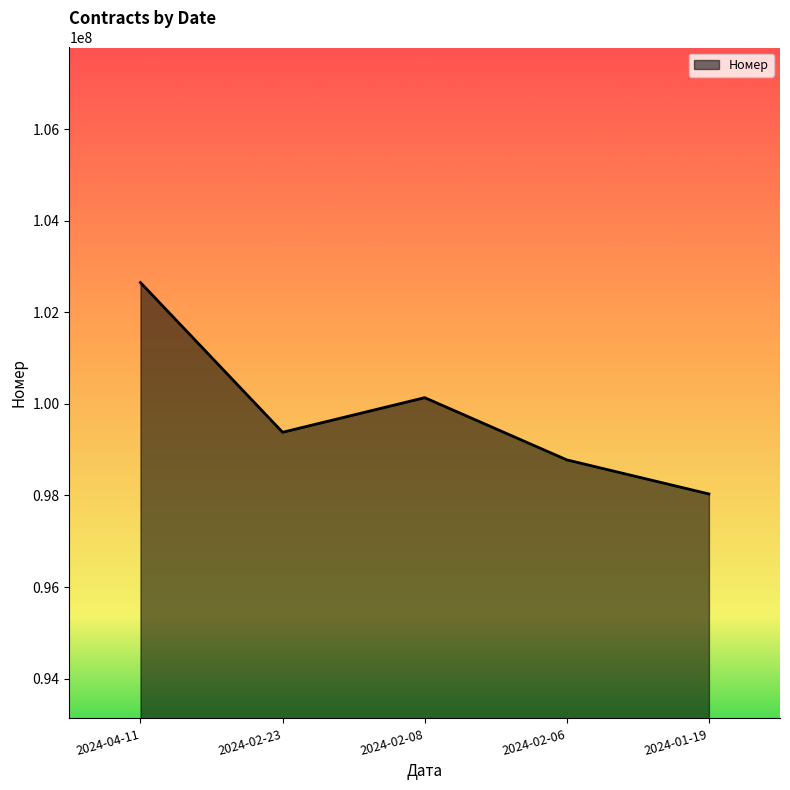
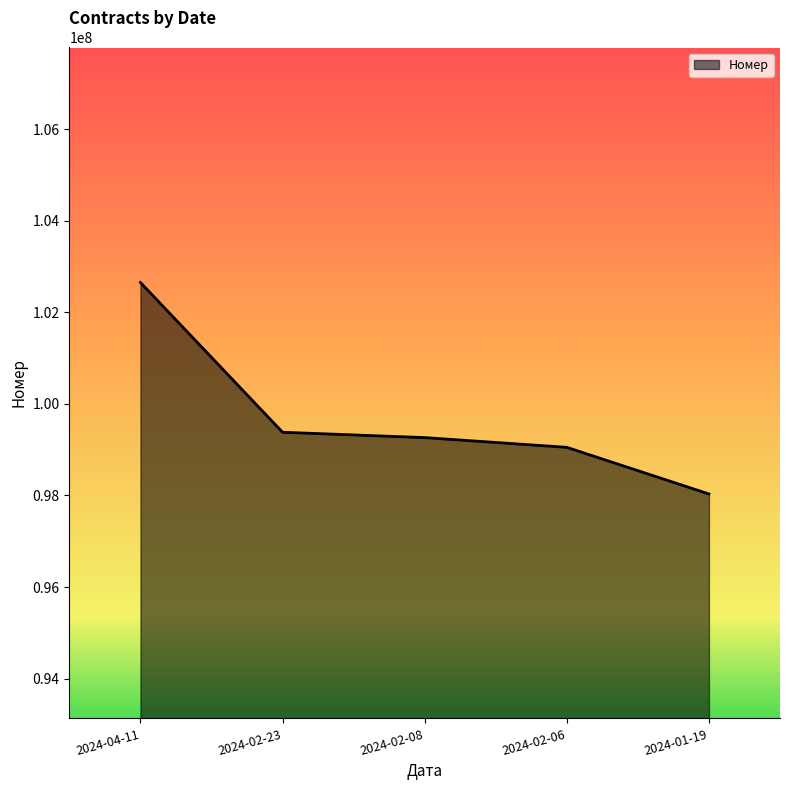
  {
    "2024-04-11": 102700000,
    "2024-02-23": 99400000,
-   "2024-02-08": 100100000,
-   "2024-02-06": 98800000,
+   "2024-02-08": 99300000,
+   "2024-02-06": 99100000,
    "2024-01-19": 98000000
  }
